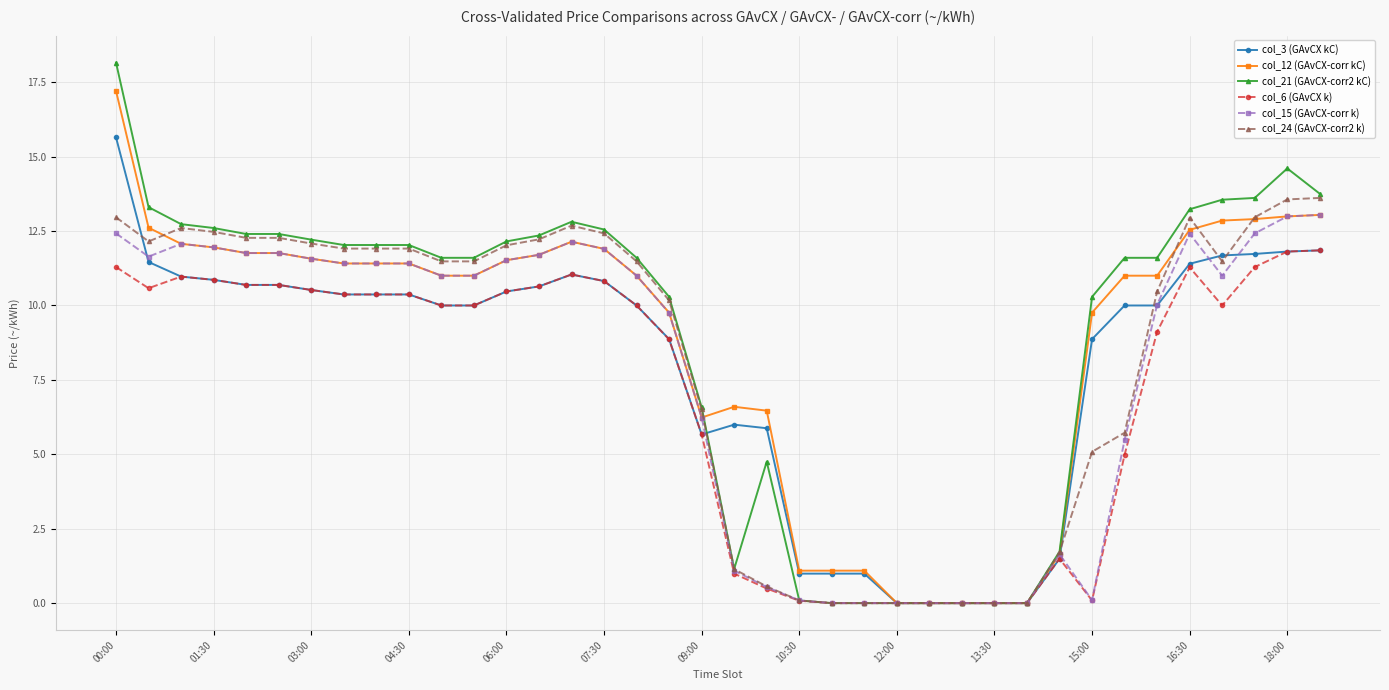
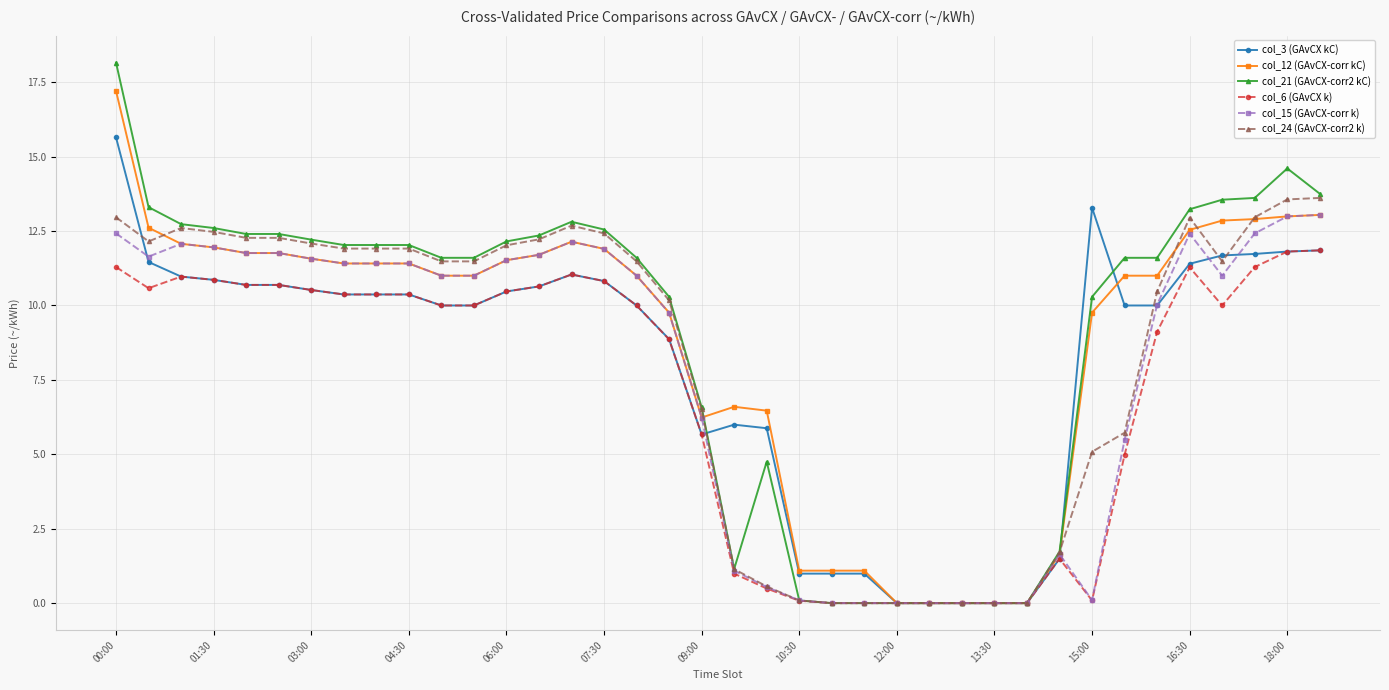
  {
    "col_3 (GAvCX kC)": {
      "00:00": 15.6,
      "10:30": 1.0,
-     "15:00": 8.9,
+     "15:00": 13.3,
      "16:30": 11.4
    },
    "col_12 (GAvCX-corr kC)": {
      "00:00": 17.2,
      "10:30": 1.1,
      "15:00": 9.8,
      "16:30": 12.5
    },
    "col_21 (GAvCX-corr2 kC)": {
      "00:00": 18.2,
      "01:30": 12.6,
      "03:00": 12.2,
      "04:30": 12.0,
      "06:00": 12.2,
      "07:30": 12.6,
      "15:00": 10.3,
      "16:30": 13.2,
      "18:00": 14.6
    },
    "col_6 (GAvCX k)": {
      "00:00": 11.3,
      "16:30": 11.3
    },
    "col_15 (GAvCX-corr k)": {
      "00:00": 12.4,
      "16:30": 12.4
    },
    "col_24 (GAvCX-corr2 k)": {
      "00:00": 13.0,
      "01:30": 12.5,
      "03:00": 12.1,
      "04:30": 11.9,
      "06:00": 12.0,
      "07:30": 12.4,
      "15:00": 5.1,
      "16:30": 13.0,
      "18:00": 13.6
    }
  }
